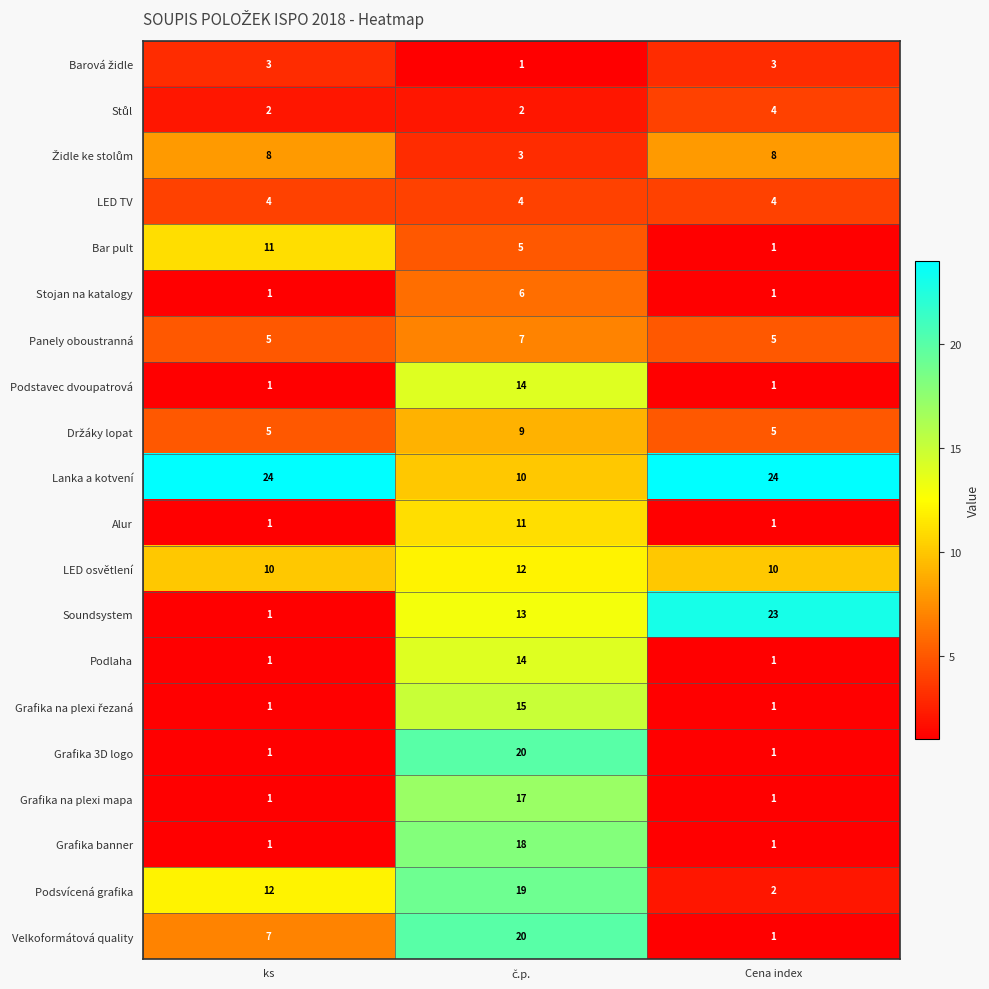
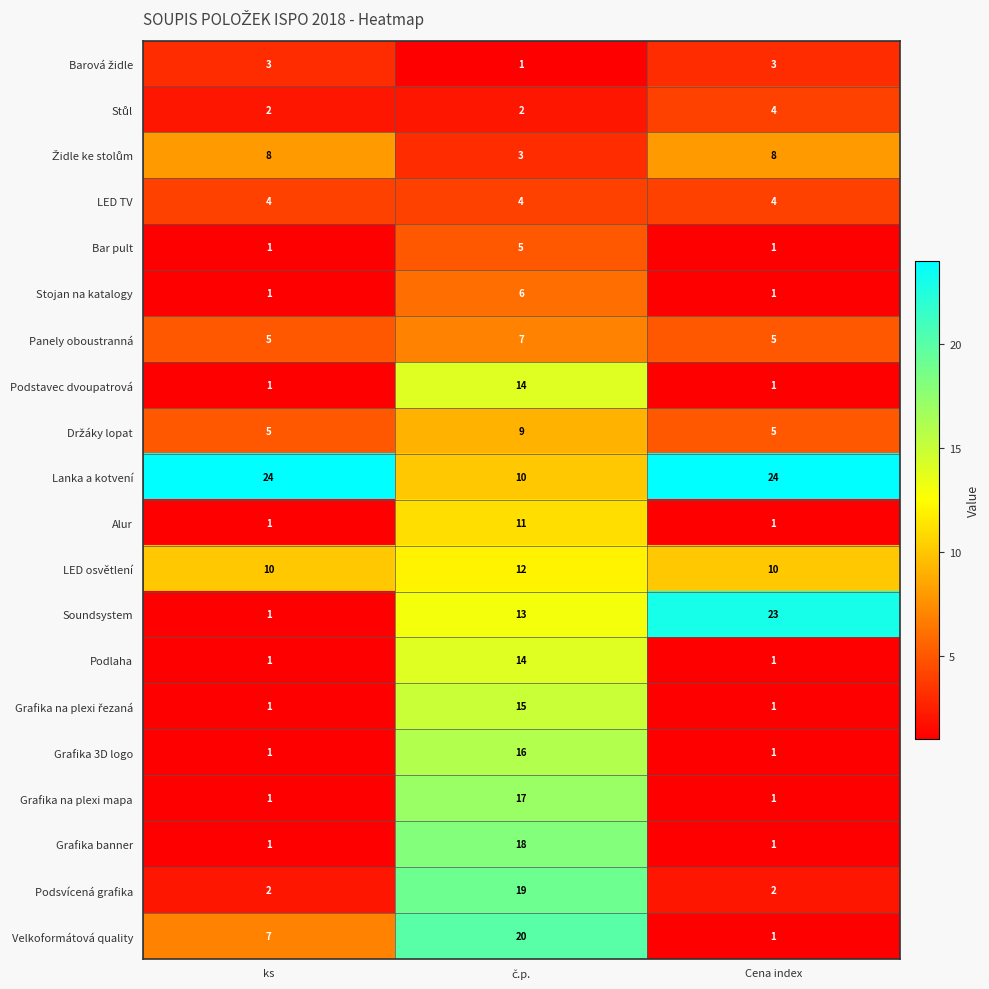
  {
    "Barová židle": {
      "ks": 3,
      "č.p.": 1,
      "Cena index": 3
    },
    "Stůl": {
      "ks": 2,
      "č.p.": 2,
      "Cena index": 4
    },
    "Židle ke stolům": {
      "ks": 8,
      "č.p.": 3,
      "Cena index": 8
    },
    "LED TV": {
      "ks": 4,
      "č.p.": 4,
      "Cena index": 4
    },
    "Bar pult": {
-     "ks": 11,
+     "ks": 1,
      "č.p.": 5,
      "Cena index": 1
    },
    "Stojan na katalogy": {
      "ks": 1,
      "č.p.": 6,
      "Cena index": 1
    },
    "Panely oboustranná": {
      "ks": 5,
      "č.p.": 7,
      "Cena index": 5
    },
    "Podstavec dvoupatrová": {
      "ks": 1,
      "č.p.": 14,
      "Cena index": 1
    },
    "Držáky lopat": {
      "ks": 5,
      "č.p.": 9,
      "Cena index": 5
    },
    "Lanka a kotvení": {
      "ks": 24,
      "č.p.": 10,
      "Cena index": 24
    },
    "Alur": {
      "ks": 1,
      "č.p.": 11,
      "Cena index": 1
    },
    "LED osvětlení": {
      "ks": 10,
      "č.p.": 12,
      "Cena index": 10
    },
    "Soundsystem": {
      "ks": 1,
      "č.p.": 13,
      "Cena index": 23
    },
    "Podlaha": {
      "ks": 1,
      "č.p.": 14,
      "Cena index": 1
    },
    "Grafika na plexi řezaná": {
      "ks": 1,
      "č.p.": 15,
      "Cena index": 1
    },
    "Grafika 3D logo": {
      "ks": 1,
-     "č.p.": 20,
+     "č.p.": 16,
      "Cena index": 1
    },
    "Grafika na plexi mapa": {
      "ks": 1,
      "č.p.": 17,
      "Cena index": 1
    },
    "Grafika banner": {
      "ks": 1,
      "č.p.": 18,
      "Cena index": 1
    },
    "Podsvícená grafika": {
-     "ks": 12,
+     "ks": 2,
      "č.p.": 19,
      "Cena index": 2
    },
    "Velkoformátová quality": {
      "ks": 7,
      "č.p.": 20,
      "Cena index": 1
    }
  }
